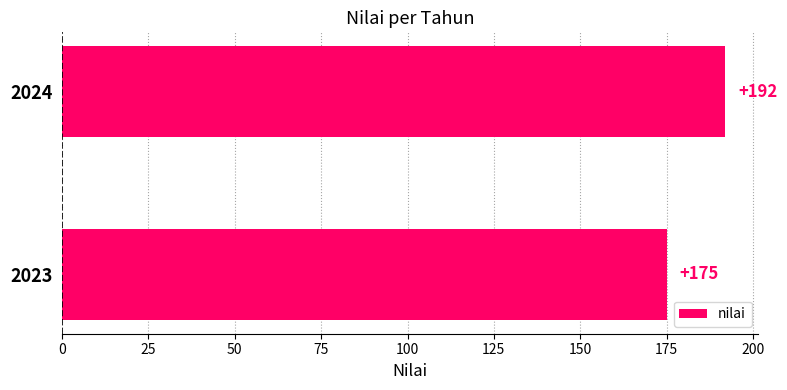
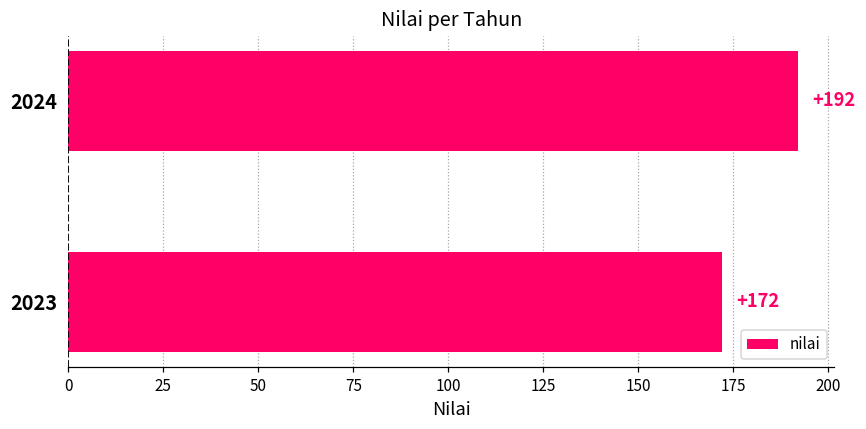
  {
    "2024": "+192",
-   "2023": "+175"
+   "2023": "+172"
  }
